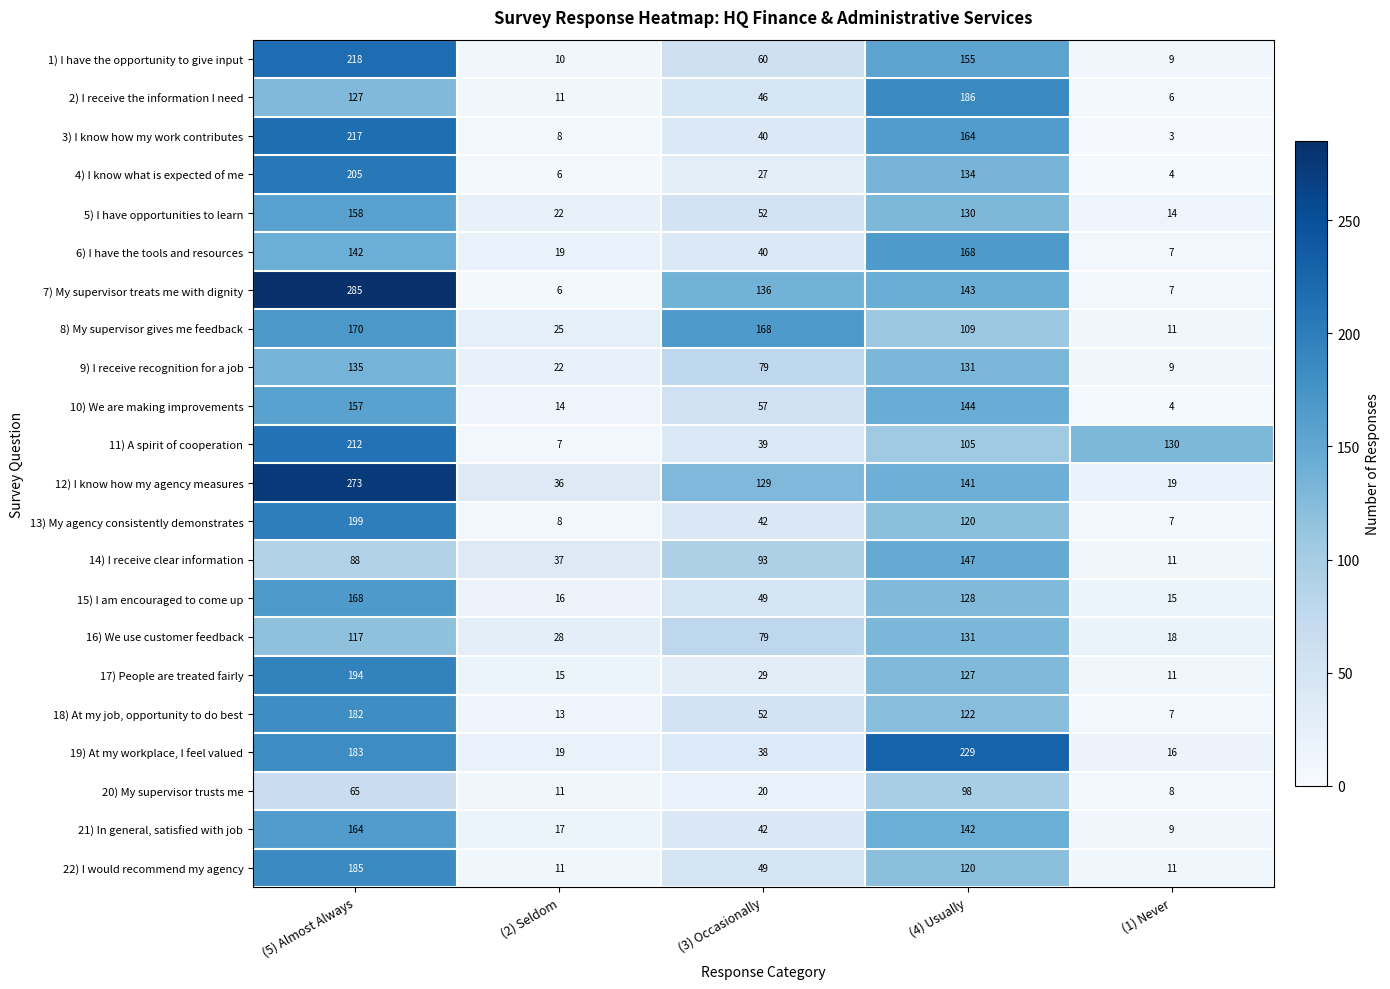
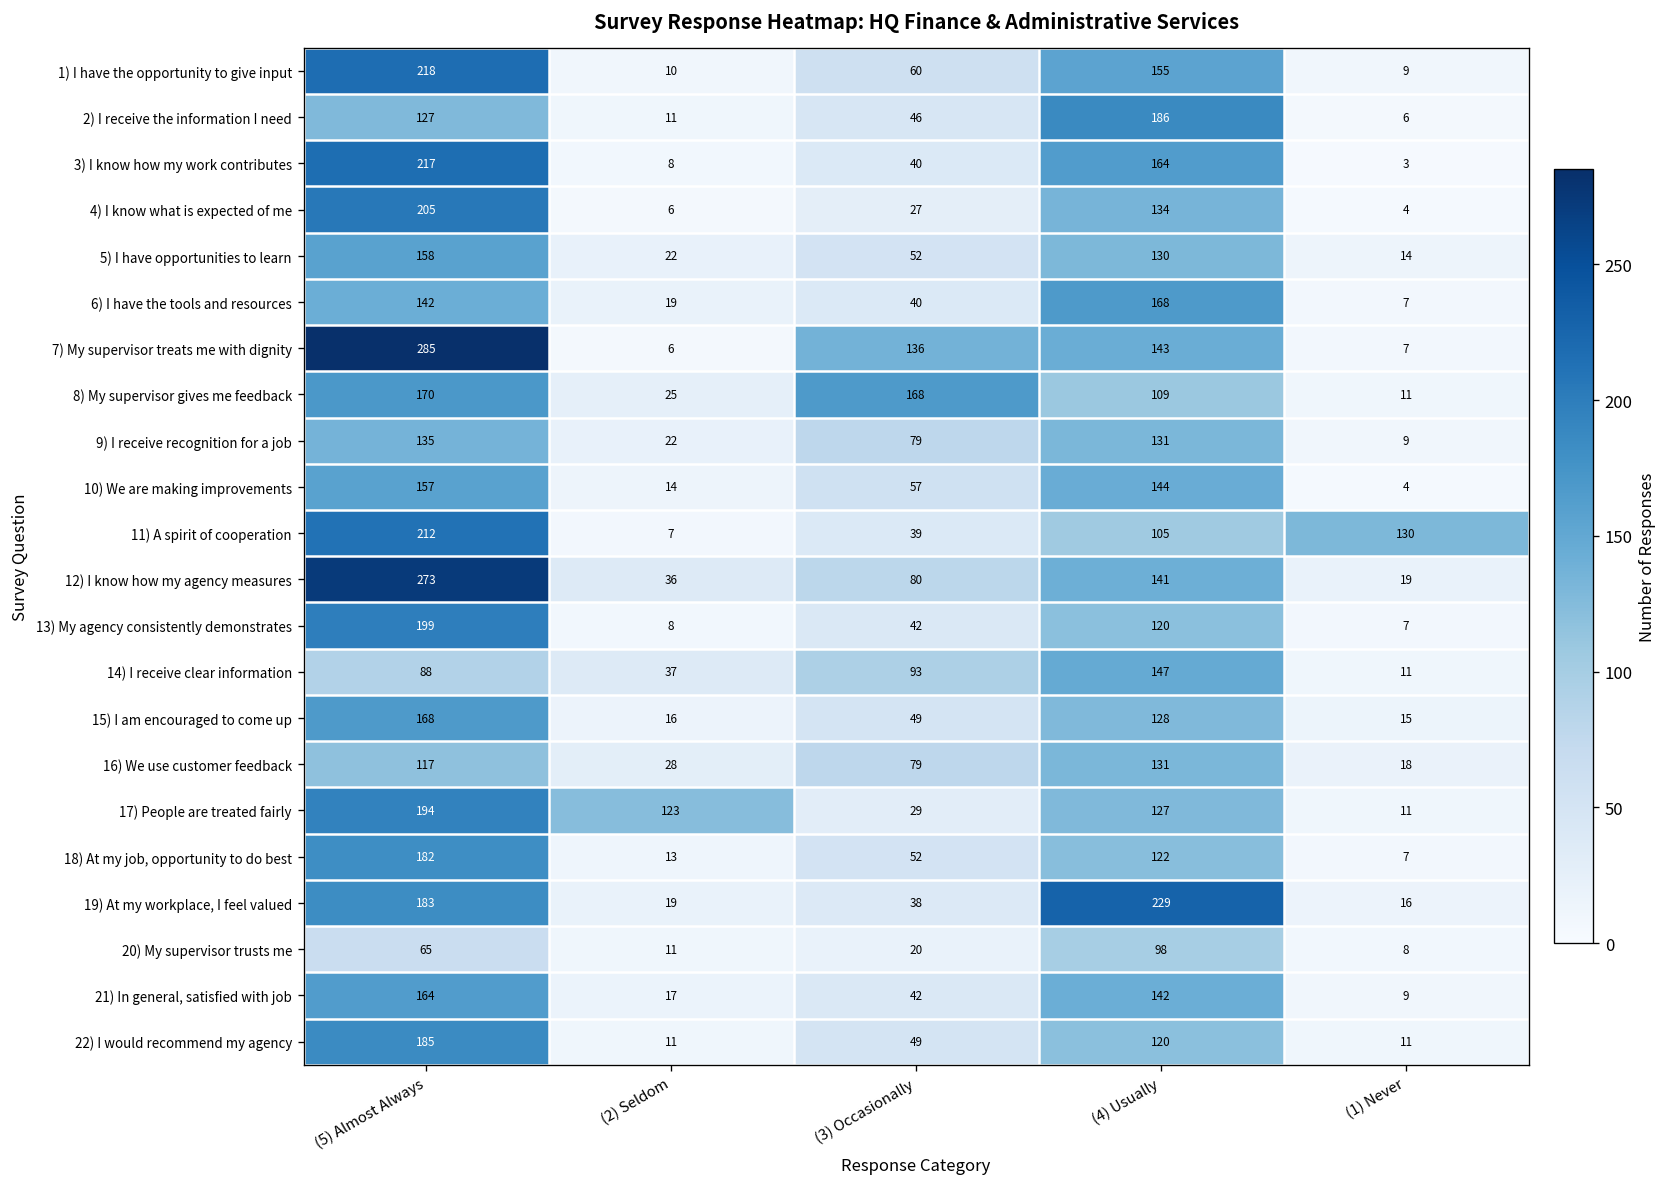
  {
    "1) I have the opportunity to give input": {
      "(5) Almost Always": 218,
      "(2) Seldom": 10,
      "(3) Occasionally": 60,
      "(4) Usually": 155,
      "(1) Never": 9
    },
    "2) I receive the information I need": {
      "(5) Almost Always": 127,
      "(2) Seldom": 11,
      "(3) Occasionally": 46,
      "(4) Usually": 186,
      "(1) Never": 6
    },
    "3) I know how my work contributes": {
      "(5) Almost Always": 217,
      "(2) Seldom": 8,
      "(3) Occasionally": 40,
      "(4) Usually": 164,
      "(1) Never": 3
    },
    "4) I know what is expected of me": {
      "(5) Almost Always": 205,
      "(2) Seldom": 6,
      "(3) Occasionally": 27,
      "(4) Usually": 134,
      "(1) Never": 4
    },
    "5) I have opportunities to learn": {
      "(5) Almost Always": 158,
      "(2) Seldom": 22,
      "(3) Occasionally": 52,
      "(4) Usually": 130,
      "(1) Never": 14
    },
    "6) I have the tools and resources": {
      "(5) Almost Always": 142,
      "(2) Seldom": 19,
      "(3) Occasionally": 40,
      "(4) Usually": 168,
      "(1) Never": 7
    },
    "7) My supervisor treats me with dignity": {
      "(5) Almost Always": 285,
      "(2) Seldom": 6,
      "(3) Occasionally": 136,
      "(4) Usually": 143,
      "(1) Never": 7
    },
    "8) My supervisor gives me feedback": {
      "(5) Almost Always": 170,
      "(2) Seldom": 25,
      "(3) Occasionally": 168,
      "(4) Usually": 109,
      "(1) Never": 11
    },
    "9) I receive recognition for a job": {
      "(5) Almost Always": 135,
      "(2) Seldom": 22,
      "(3) Occasionally": 79,
      "(4) Usually": 131,
      "(1) Never": 9
    },
    "10) We are making improvements": {
      "(5) Almost Always": 157,
      "(2) Seldom": 14,
      "(3) Occasionally": 57,
      "(4) Usually": 144,
      "(1) Never": 4
    },
    "11) A spirit of cooperation": {
      "(5) Almost Always": 212,
      "(2) Seldom": 7,
      "(3) Occasionally": 39,
      "(4) Usually": 105,
      "(1) Never": 130
    },
    "12) I know how my agency measures": {
      "(5) Almost Always": 273,
      "(2) Seldom": 36,
-     "(3) Occasionally": 129,
+     "(3) Occasionally": 80,
      "(4) Usually": 141,
      "(1) Never": 19
    },
    "13) My agency consistently demonstrates": {
      "(5) Almost Always": 199,
      "(2) Seldom": 8,
      "(3) Occasionally": 42,
      "(4) Usually": 120,
      "(1) Never": 7
    },
    "14) I receive clear information": {
      "(5) Almost Always": 88,
      "(2) Seldom": 37,
      "(3) Occasionally": 93,
      "(4) Usually": 147,
      "(1) Never": 11
    },
    "15) I am encouraged to come up": {
      "(5) Almost Always": 168,
      "(2) Seldom": 16,
      "(3) Occasionally": 49,
      "(4) Usually": 128,
      "(1) Never": 15
    },
    "16) We use customer feedback": {
      "(5) Almost Always": 117,
      "(2) Seldom": 28,
      "(3) Occasionally": 79,
      "(4) Usually": 131,
      "(1) Never": 18
    },
    "17) People are treated fairly": {
      "(5) Almost Always": 194,
-     "(2) Seldom": 15,
+     "(2) Seldom": 123,
      "(3) Occasionally": 29,
      "(4) Usually": 127,
      "(1) Never": 11
    },
    "18) At my job, opportunity to do best": {
      "(5) Almost Always": 182,
      "(2) Seldom": 13,
      "(3) Occasionally": 52,
      "(4) Usually": 122,
      "(1) Never": 7
    },
    "19) At my workplace, I feel valued": {
      "(5) Almost Always": 183,
      "(2) Seldom": 19,
      "(3) Occasionally": 38,
      "(4) Usually": 229,
      "(1) Never": 16
    },
    "20) My supervisor trusts me": {
      "(5) Almost Always": 65,
      "(2) Seldom": 11,
      "(3) Occasionally": 20,
      "(4) Usually": 98,
      "(1) Never": 8
    },
    "21) In general, satisfied with job": {
      "(5) Almost Always": 164,
      "(2) Seldom": 17,
      "(3) Occasionally": 42,
      "(4) Usually": 142,
      "(1) Never": 9
    },
    "22) I would recommend my agency": {
      "(5) Almost Always": 185,
      "(2) Seldom": 11,
      "(3) Occasionally": 49,
      "(4) Usually": 120,
      "(1) Never": 11
    }
  }
